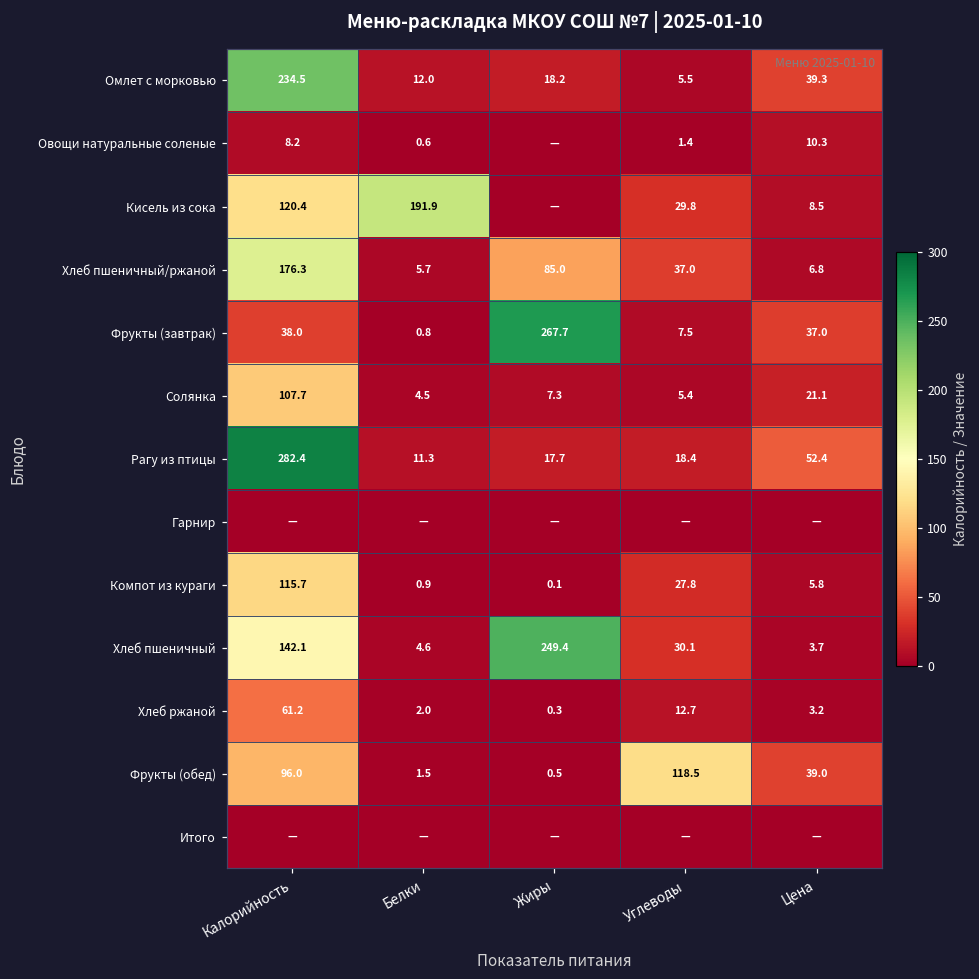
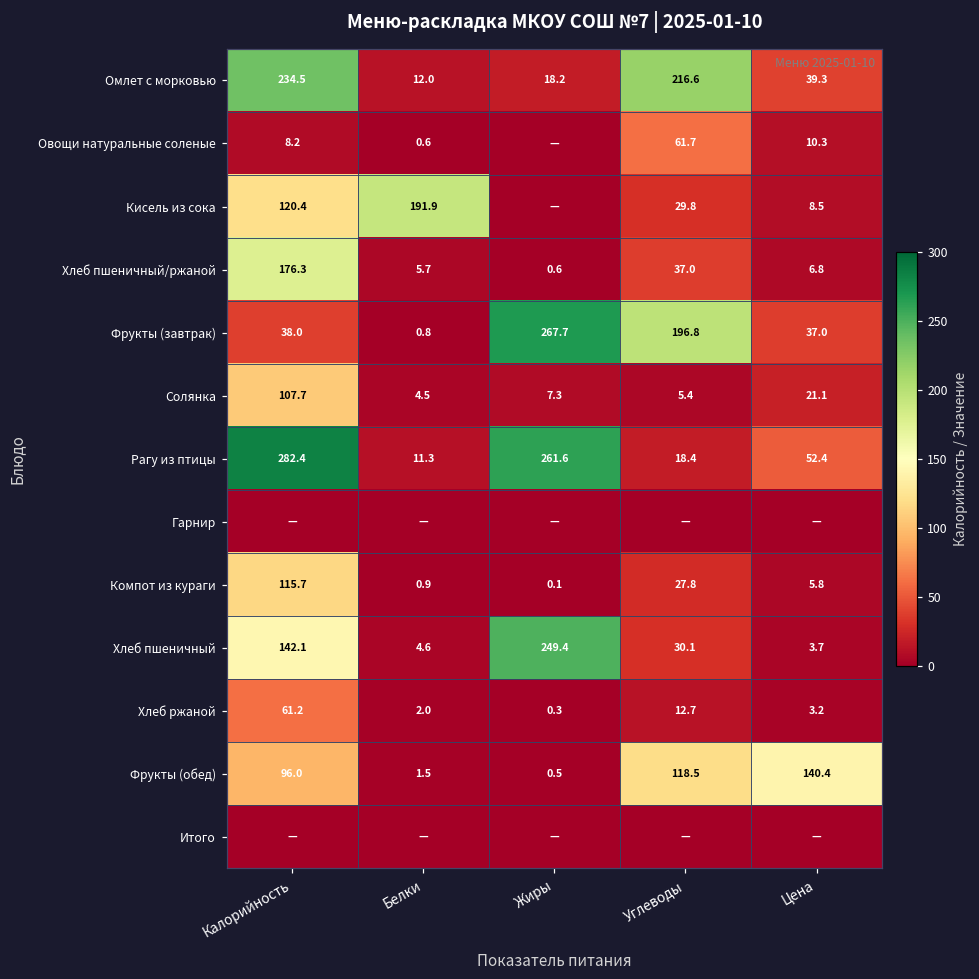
  {
    "Омлет с морковью": {
      "Калорийность": 234.5,
      "Белки": 12.0,
      "Жиры": 18.2,
-     "Углеводы": 5.5
+     "Углеводы": 216.6
    },
    "Овощи натуральные соленые": {
      "Калорийность": 8.2,
      "Белки": 0.6,
-     "Углеводы": 1.4,
+     "Углеводы": 61.7,
      "Цена": 10.3
    },
    "Кисель из сока": {
      "Калорийность": 120.4,
      "Белки": 191.9,
      "Углеводы": 29.8,
      "Цена": 8.5
    },
    "Хлеб пшеничный/ржаной": {
      "Калорийность": 176.3,
      "Белки": 5.7,
-     "Жиры": 85.0,
+     "Жиры": 0.6,
      "Углеводы": 37.0,
      "Цена": 6.8
    },
    "Фрукты (завтрак)": {
      "Калорийность": 38.0,
      "Белки": 0.8,
      "Жиры": 267.7,
-     "Углеводы": 7.5,
+     "Углеводы": 196.8,
      "Цена": 37.0
    },
    "Солянка": {
      "Калорийность": 107.7,
      "Белки": 4.5,
      "Жиры": 7.3,
      "Углеводы": 5.4,
      "Цена": 21.1
    },
    "Рагу из птицы": {
      "Калорийность": 282.4,
      "Белки": 11.3,
-     "Жиры": 17.7,
+     "Жиры": 261.6,
      "Углеводы": 18.4,
      "Цена": 52.4
    },
    "Компот из кураги": {
      "Калорийность": 115.7,
      "Белки": 0.9,
      "Жиры": 0.1,
      "Углеводы": 27.8,
      "Цена": 5.8
    },
    "Хлеб пшеничный": {
      "Калорийность": 142.1,
      "Белки": 4.6,
      "Жиры": 249.4,
      "Углеводы": 30.1,
      "Цена": 3.7
    },
    "Хлеб ржаной": {
      "Калорийность": 61.2,
      "Белки": 2.0,
      "Жиры": 0.3,
      "Углеводы": 12.7,
      "Цена": 3.2
    },
    "Фрукты (обед)": {
      "Калорийность": 96.0,
      "Белки": 1.5,
      "Жиры": 0.5,
      "Углеводы": 118.5,
-     "Цена": 39.0
+     "Цена": 140.4
    }
  }
